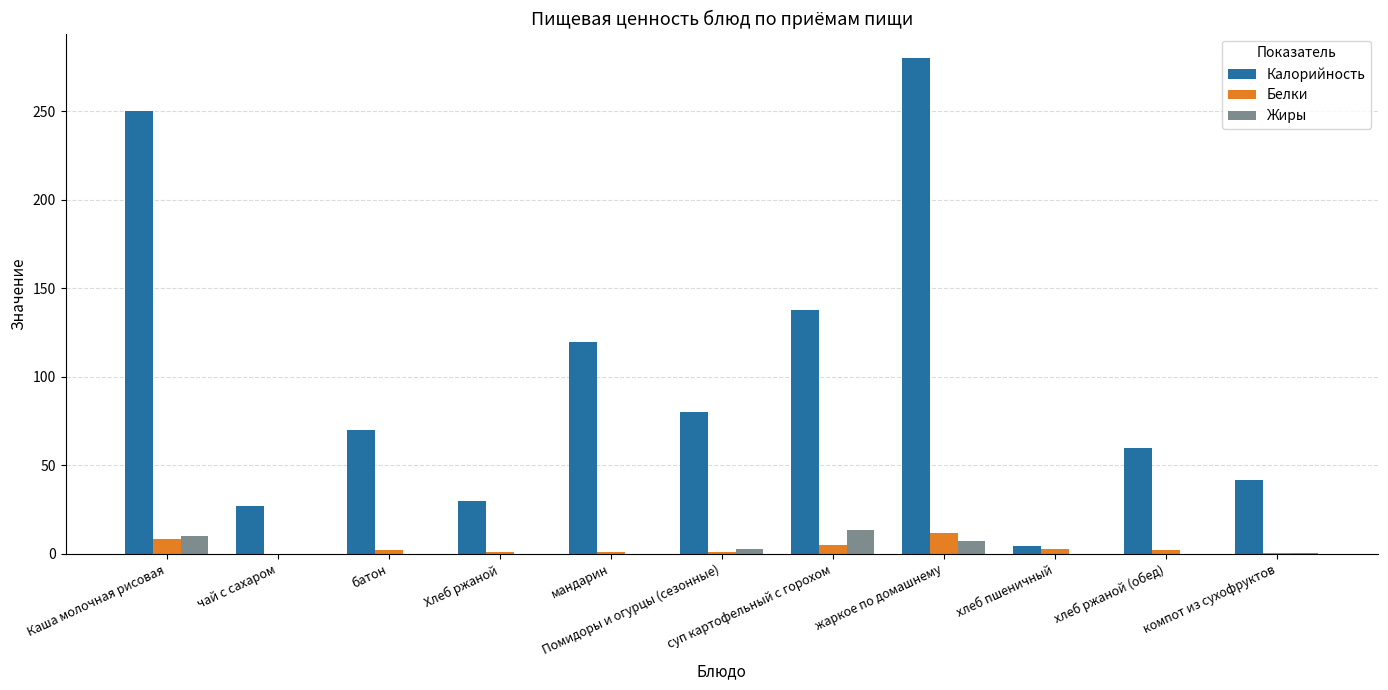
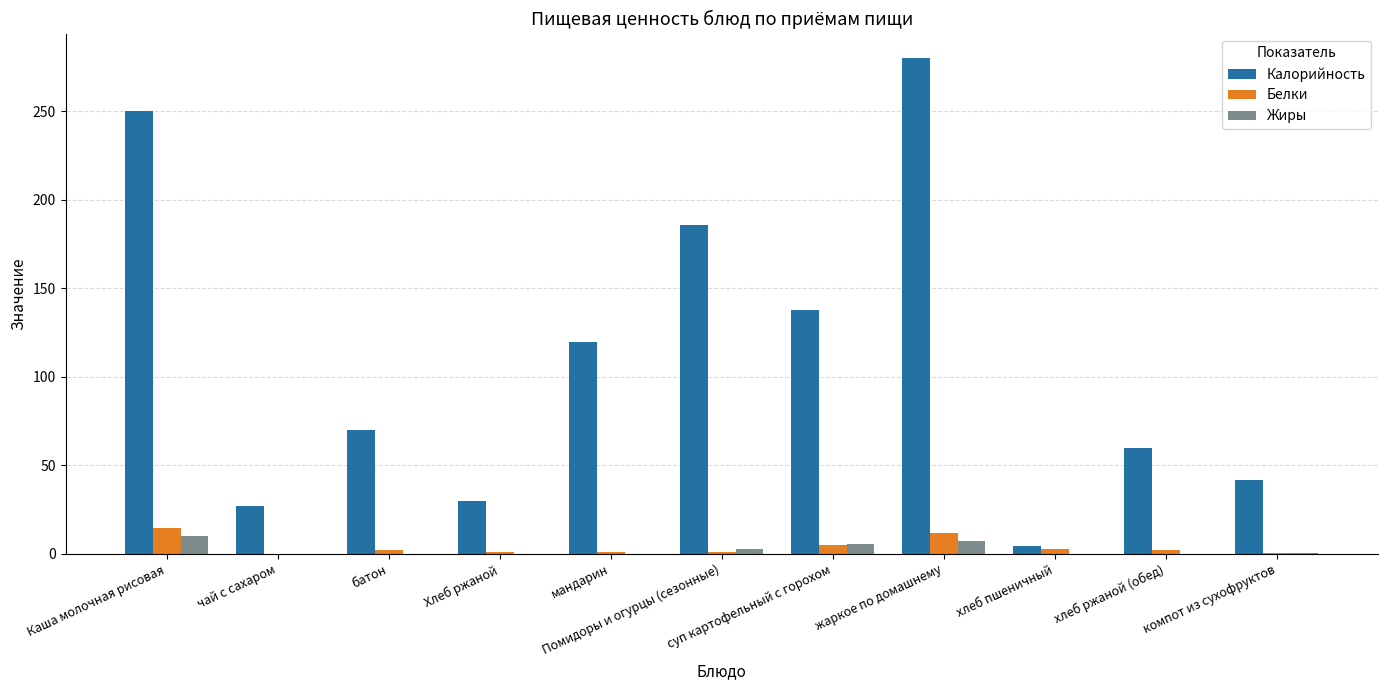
  {
    "Калорийность": {
      "Каша молочная рисовая": 250,
      "чай с сахаром": 27,
      "батон": 70,
      "Хлеб ржаной": 30,
      "мандарин": 120,
-     "Помидоры и огурцы (сезонные)": 80,
+     "Помидоры и огурцы (сезонные)": 186,
      "суп картофельный с горохом": 138,
      "жаркое по домашнему": 280,
      "хлеб пшеничный": 5,
      "хлеб ржаной (обед)": 60,
      "компот из сухофруктов": 42
    },
    "Белки": {
-     "Каша молочная рисовая": 8,
+     "Каша молочная рисовая": 15,
      "батон": 2,
      "суп картофельный с горохом": 5,
      "жаркое по домашнему": 12,
      "хлеб пшеничный": 3,
      "хлеб ржаной (обед)": 2
    },
    "Жиры": {
      "Каша молочная рисовая": 10,
      "чай с сахаром": 0,
      "батон": 0,
      "Хлеб ржаной": 0,
      "Помидоры и огурцы (сезонные)": 3,
-     "суп картофельный с горохом": 14,
+     "суп картофельный с горохом": 6,
      "жаркое по домашнему": 7,
      "хлеб пшеничный": 0,
      "хлеб ржаной (обед)": 0
    }
  }
